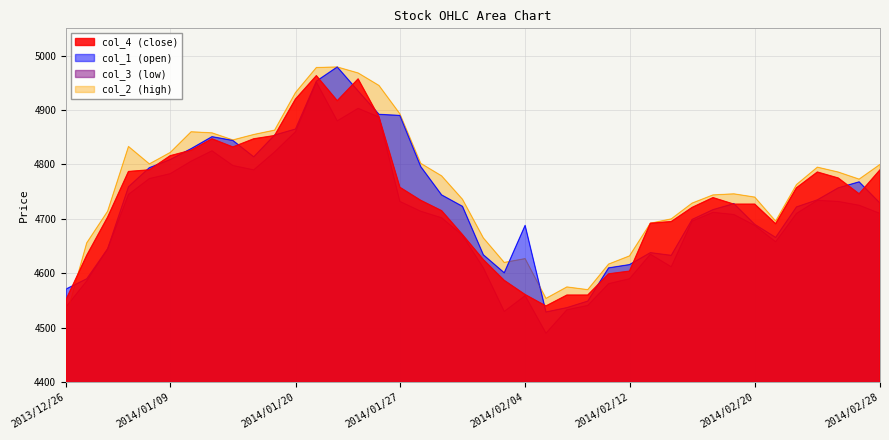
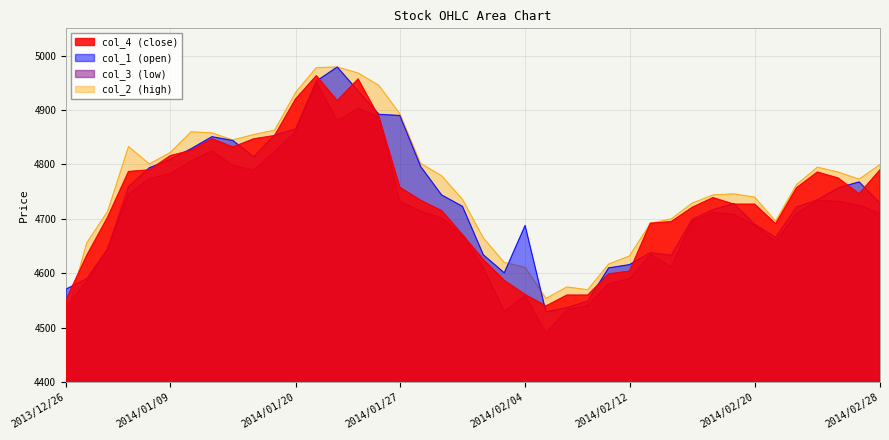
  {
    "col_4 (close)": {
      "2013/12/26": 4550,
      "2014/01/09": 4820,
      "2014/01/20": 4920,
      "2014/01/27": 4760,
      "2014/02/12": 4600,
      "2014/02/20": 4730,
      "2014/02/28": 4790
    },
    "col_1 (open)": {
      "2013/12/26": 4570,
      "2014/01/09": 4810,
      "2014/01/20": 4870,
      "2014/02/04": 4690,
      "2014/02/12": 4620,
      "2014/02/28": 4730
    },
    "col_3 (low)": {
      "2013/12/26": 4540,
      "2014/01/09": 4780,
      "2014/01/20": 4860,
      "2014/01/27": 4730,
      "2014/02/12": 4590,
      "2014/02/28": 4710
    },
    "col_2 (high)": {
      "2013/12/26": 4520,
      "2014/01/09": 4820,
      "2014/01/20": 4930,
-     "2014/02/04": 4630,
+     "2014/02/04": 4610,
      "2014/02/12": 4630,
      "2014/02/20": 4740,
      "2014/02/28": 4800
    }
  }
